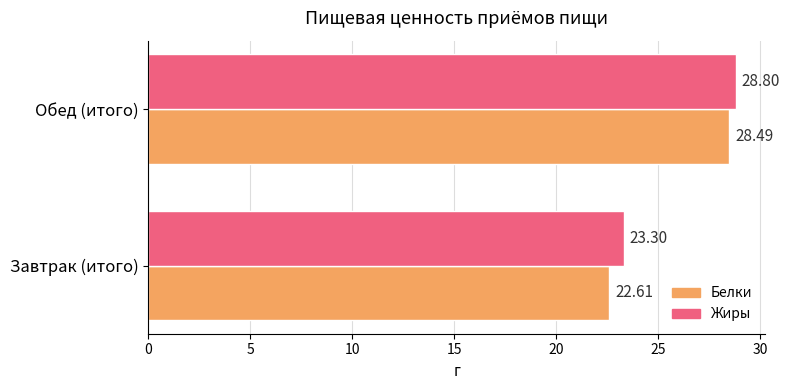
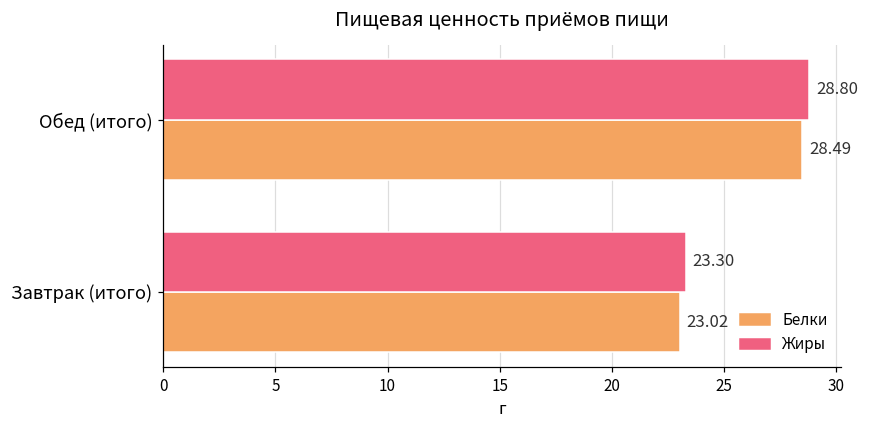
  {
    "Белки": {
      "Обед (итого)": 28.49,
-     "Завтрак (итого)": 22.61
+     "Завтрак (итого)": 23.02
    },
    "Жиры": {
      "Обед (итого)": 28.80,
      "Завтрак (итого)": 23.30
    }
  }
